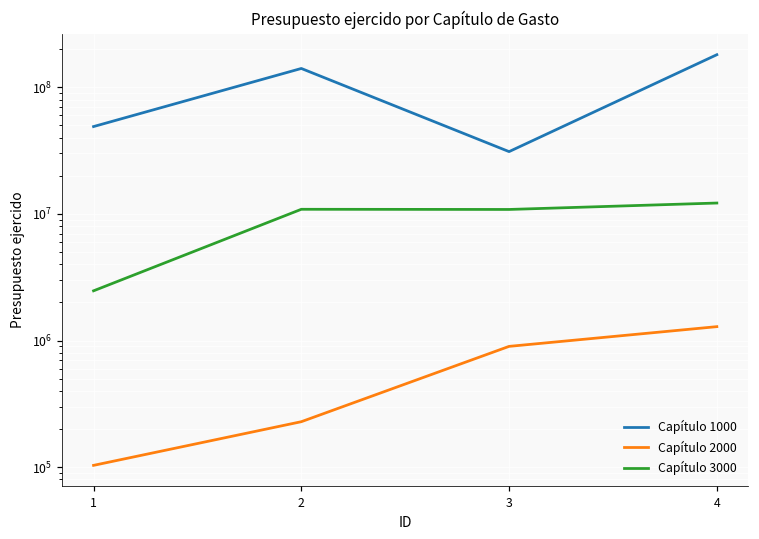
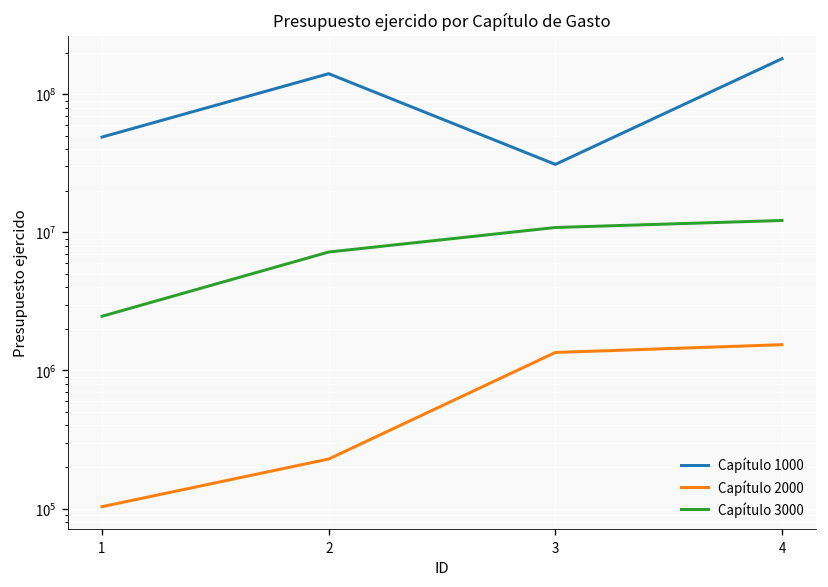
  {
    "Capítulo 1000": {
      "1": 49000000,
      "2": 140000000,
      "3": 31000000,
      "4": 180000000
    },
    "Capítulo 2000": {
      "1": 100000,
      "2": 230000,
-     "3": 900000,
-     "4": 1300000
+     "3": 1400000,
+     "4": 1500000
    },
    "Capítulo 3000": {
      "1": 2500000,
-     "2": 11000000,
+     "2": 7000000,
      "3": 11000000,
      "4": 12000000
    }
  }
